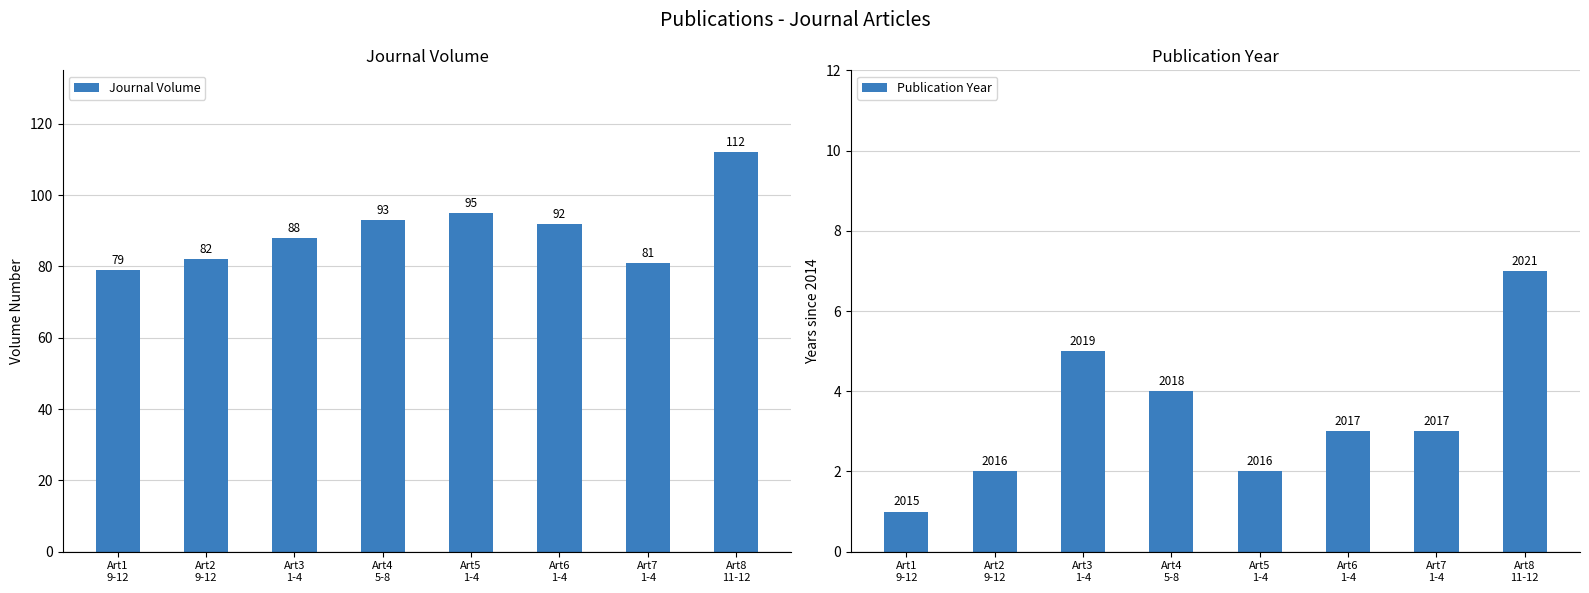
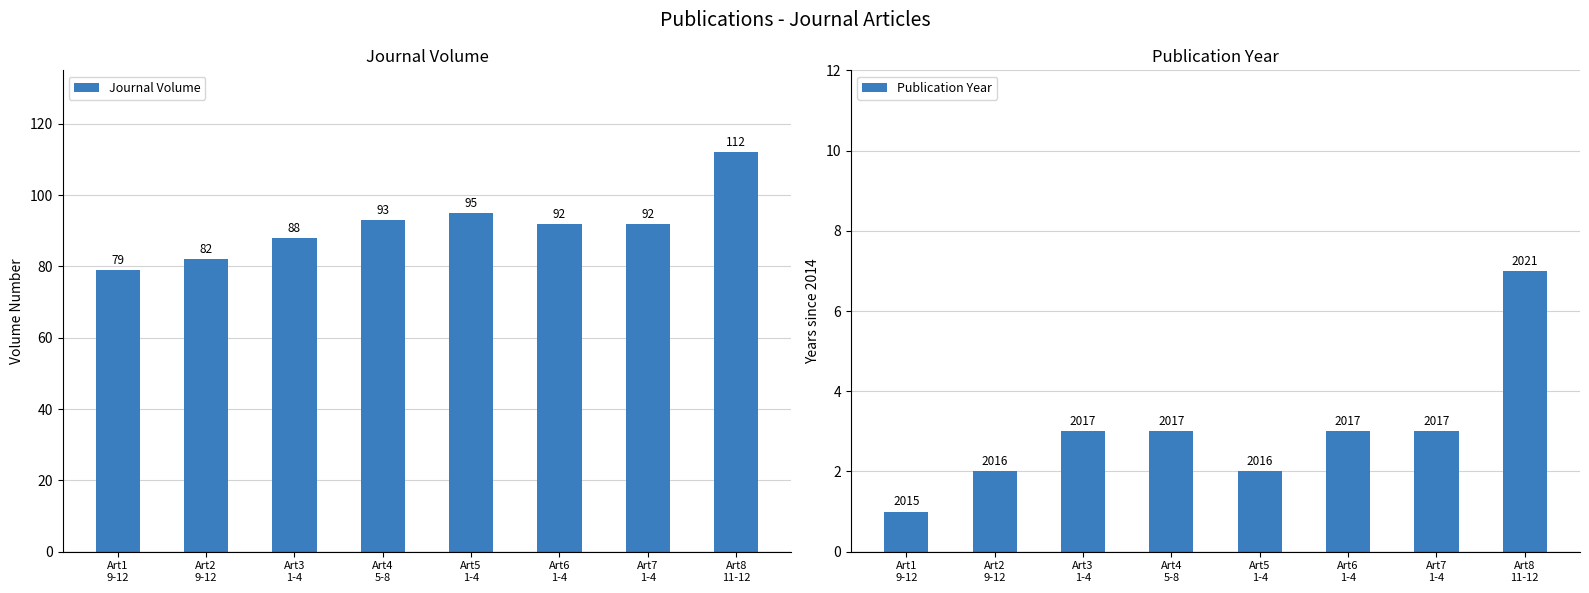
  {
    "Journal Volume": {
      "Art1 9-12": 79,
      "Art2 9-12": 82,
      "Art3 1-4": 88,
      "Art4 5-8": 93,
      "Art5 1-4": 95,
      "Art6 1-4": 92,
-     "Art7 1-4": 81,
+     "Art7 1-4": 92,
      "Art8 11-12": 112
    },
    "Publication Year": {
-     "Art3 1-4": 2019,
-     "Art4 5-8": 2018
+     "Art3 1-4": 2017,
+     "Art4 5-8": 2017
    }
  }
